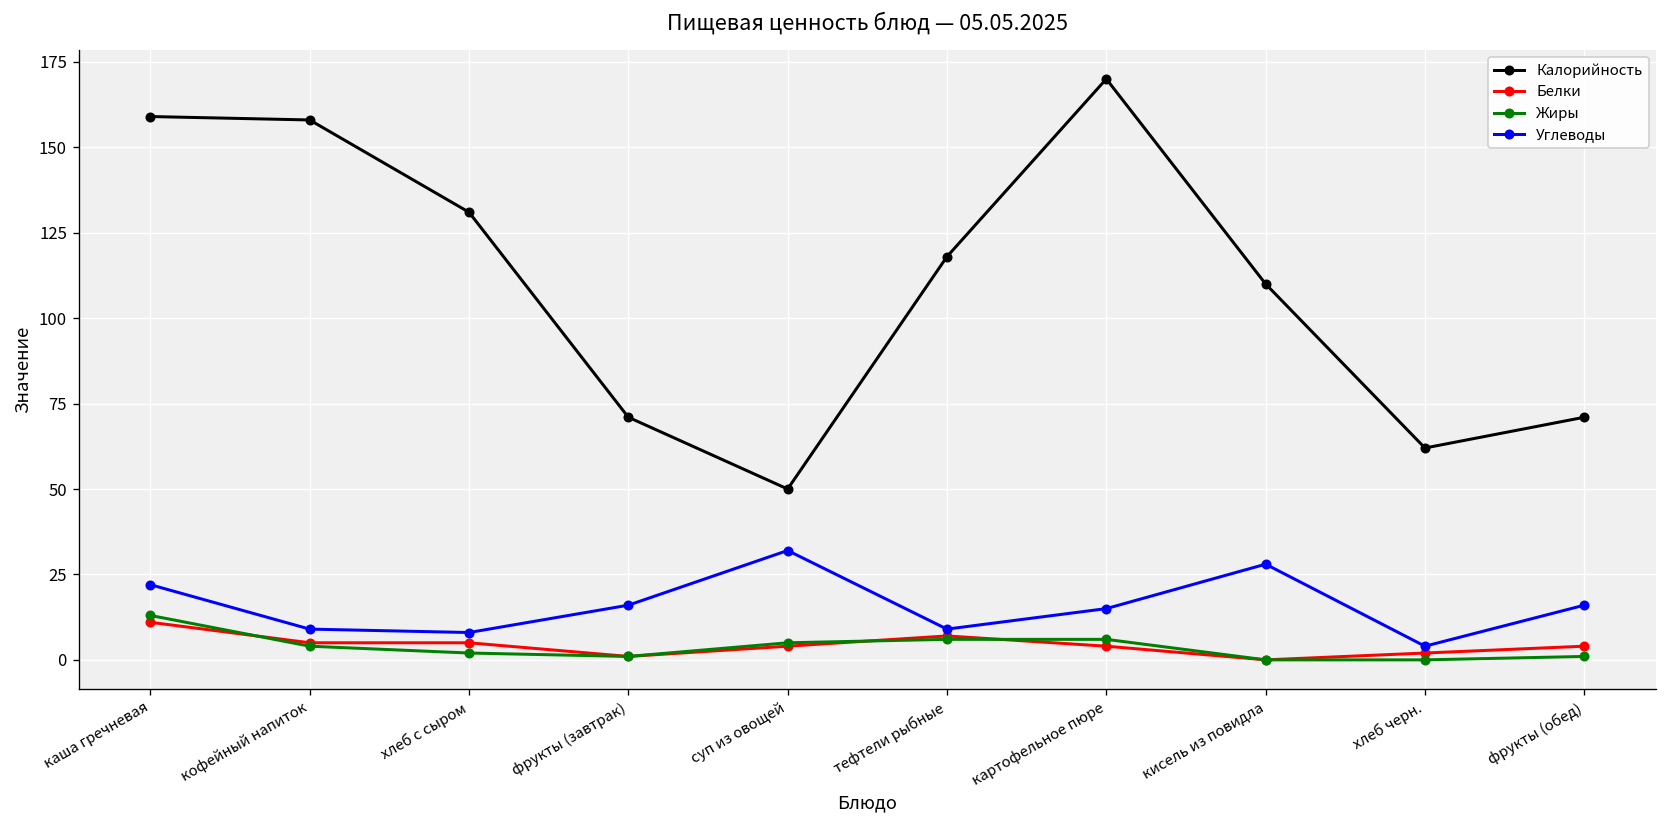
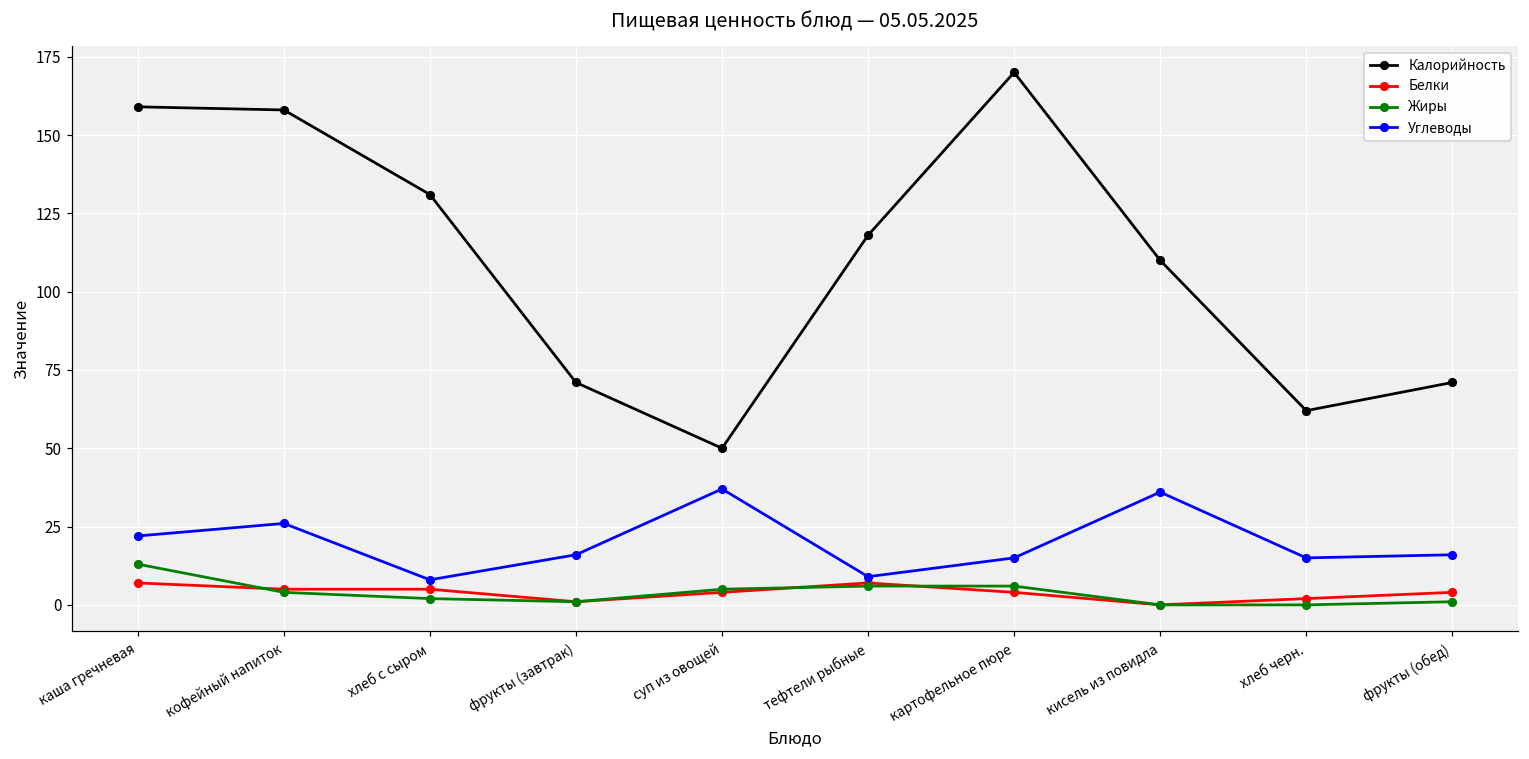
  {
    "Калорийность": {
      "каша гречневая": 159,
      "кофейный напиток": 158,
      "хлеб с сыром": 131,
      "фрукты (завтрак)": 71,
      "суп из овощей": 50,
      "тефтели рыбные": 118,
      "картофельное пюре": 170,
      "кисель из повидла": 110,
      "хлеб черн.": 62,
      "фрукты (обед)": 71
    },
    "Белки": {
-     "каша гречневая": 11,
+     "каша гречневая": 7,
      "кофейный напиток": 5,
      "хлеб с сыром": 5,
      "суп из овощей": 4,
      "тефтели рыбные": 7,
      "картофельное пюре": 4,
      "хлеб черн.": 2,
      "фрукты (обед)": 4
    },
    "Жиры": {
      "каша гречневая": 13,
      "кофейный напиток": 4,
      "хлеб с сыром": 2,
      "суп из овощей": 5,
      "тефтели рыбные": 6,
      "картофельное пюре": 6,
      "хлеб черн.": 0,
      "фрукты (обед)": 1
    },
    "Углеводы": {
      "каша гречневая": 22,
-     "кофейный напиток": 9,
+     "кофейный напиток": 26,
      "хлеб с сыром": 8,
      "фрукты (завтрак)": 16,
-     "суп из овощей": 32,
+     "суп из овощей": 37,
      "тефтели рыбные": 9,
      "картофельное пюре": 15,
-     "кисель из повидла": 28,
-     "хлеб черн.": 4,
+     "кисель из повидла": 36,
+     "хлеб черн.": 15,
      "фрукты (обед)": 16
    }
  }
